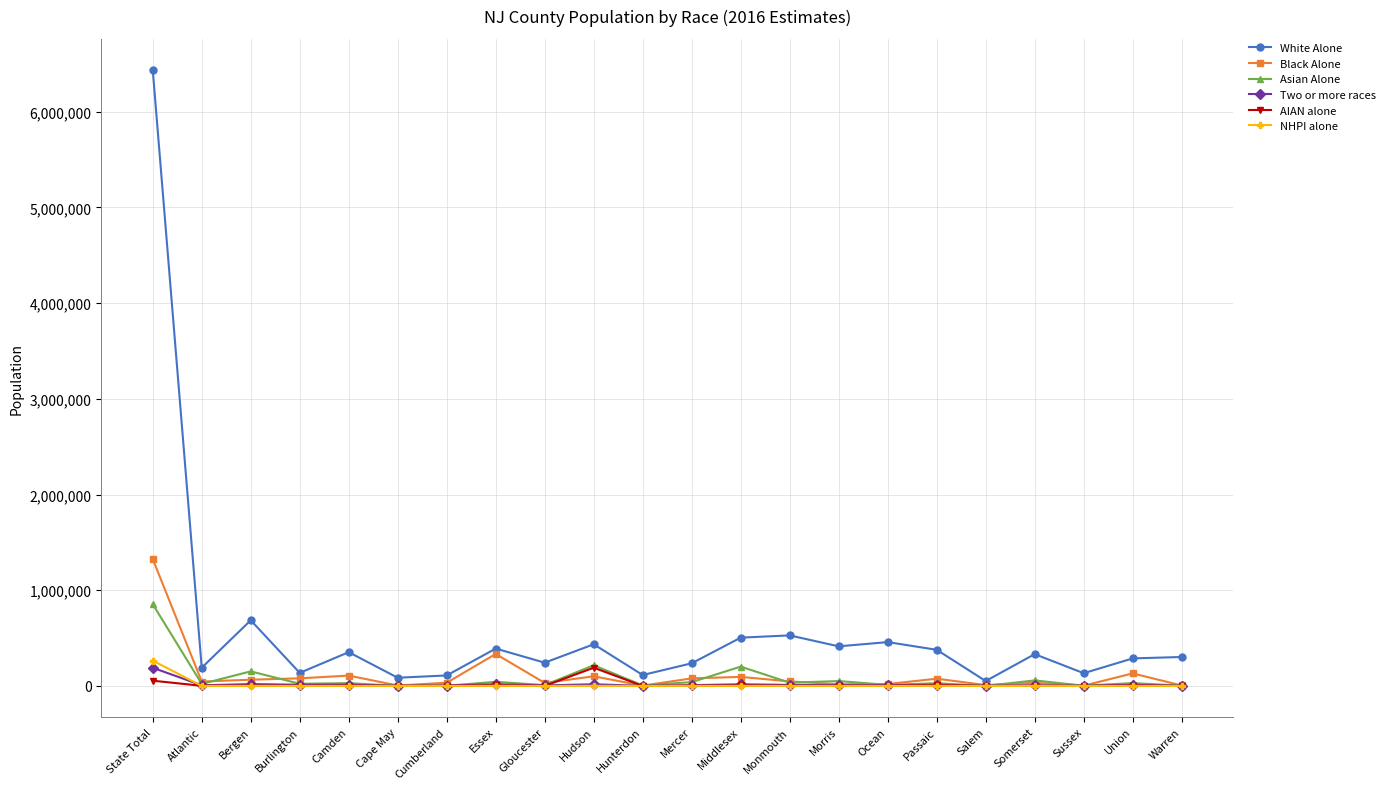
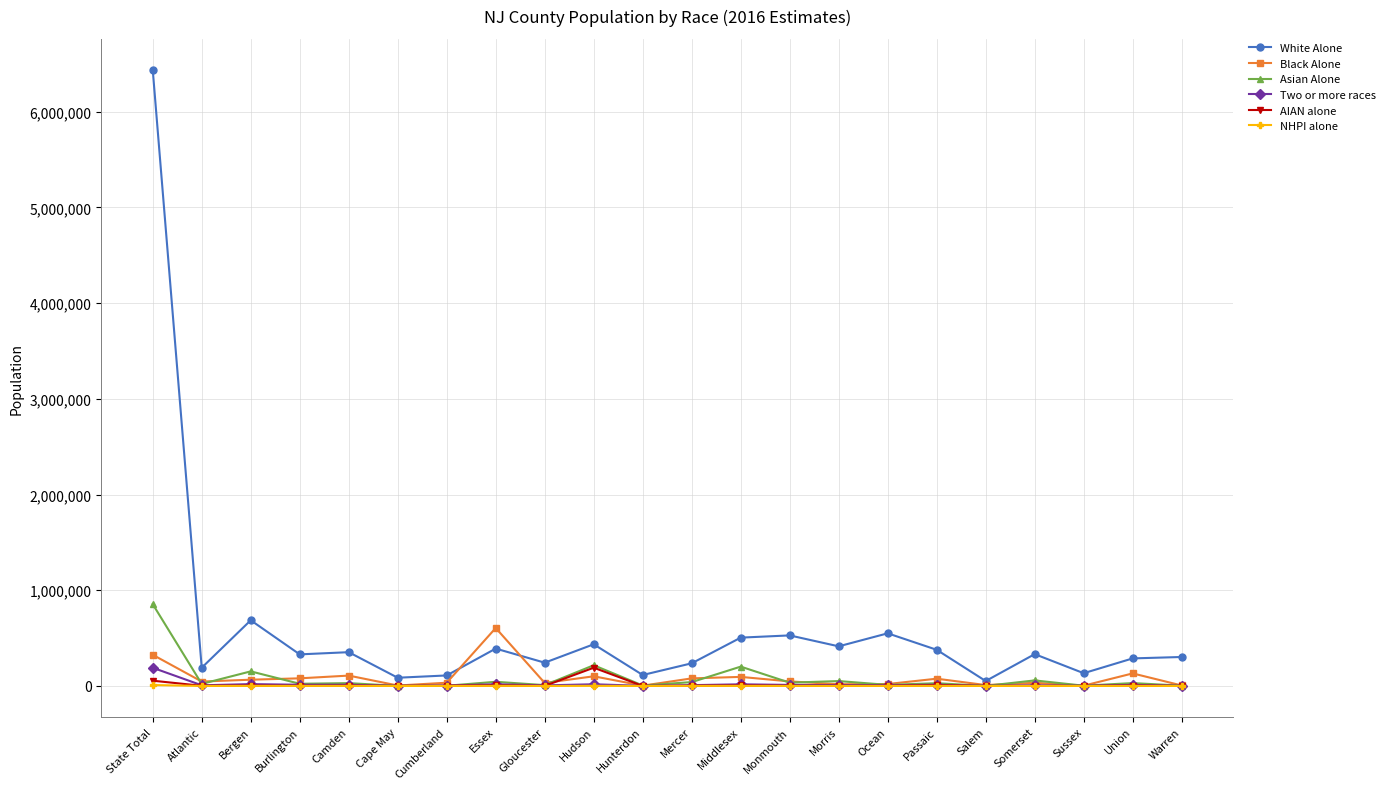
  {
    "White Alone": {
      "State Total": "6,400,000",
      "Atlantic": "200,000",
      "Bergen": "700,000",
-     "Burlington": "100,000",
+     "Burlington": "300,000",
      "Camden": "400,000",
      "Cape May": "100,000",
      "Cumberland": "100,000",
      "Essex": "400,000",
      "Gloucester": "200,000",
      "Hudson": "400,000",
      "Hunterdon": "100,000",
      "Mercer": "200,000",
      "Middlesex": "500,000",
      "Monmouth": "500,000",
      "Morris": "400,000",
-     "Ocean": "460,000",
+     "Ocean": "550,000",
      "Passaic": "400,000",
      "Salem": "100,000",
      "Somerset": "300,000",
      "Sussex": "100,000",
      "Union": "300,000",
      "Warren": "300,000"
    },
    "Black Alone": {
-     "State Total": "1,300,000",
+     "State Total": "300,000",
      "Bergen": "100,000",
      "Burlington": "100,000",
      "Camden": "100,000",
      "Cumberland": "0",
-     "Essex": "300,000",
+     "Essex": "600,000",
      "Hudson": "100,000",
      "Mercer": "100,000",
      "Middlesex": "100,000",
      "Passaic": "100,000",
      "Union": "100,000"
    },
    "Asian Alone": {
      "State Total": "900,000",
      "Bergen": "200,000",
      "Mercer": "0",
      "Middlesex": "200,000",
      "Morris": "100,000"
    },
    "Two or more races": {
      "State Total": "200,000"
    },
    "AIAN alone": {
      "State Total": "100,000"
    },
    "NHPI alone": {
-     "State Total": "300,000"
+     "State Total": "0"
    }
  }
